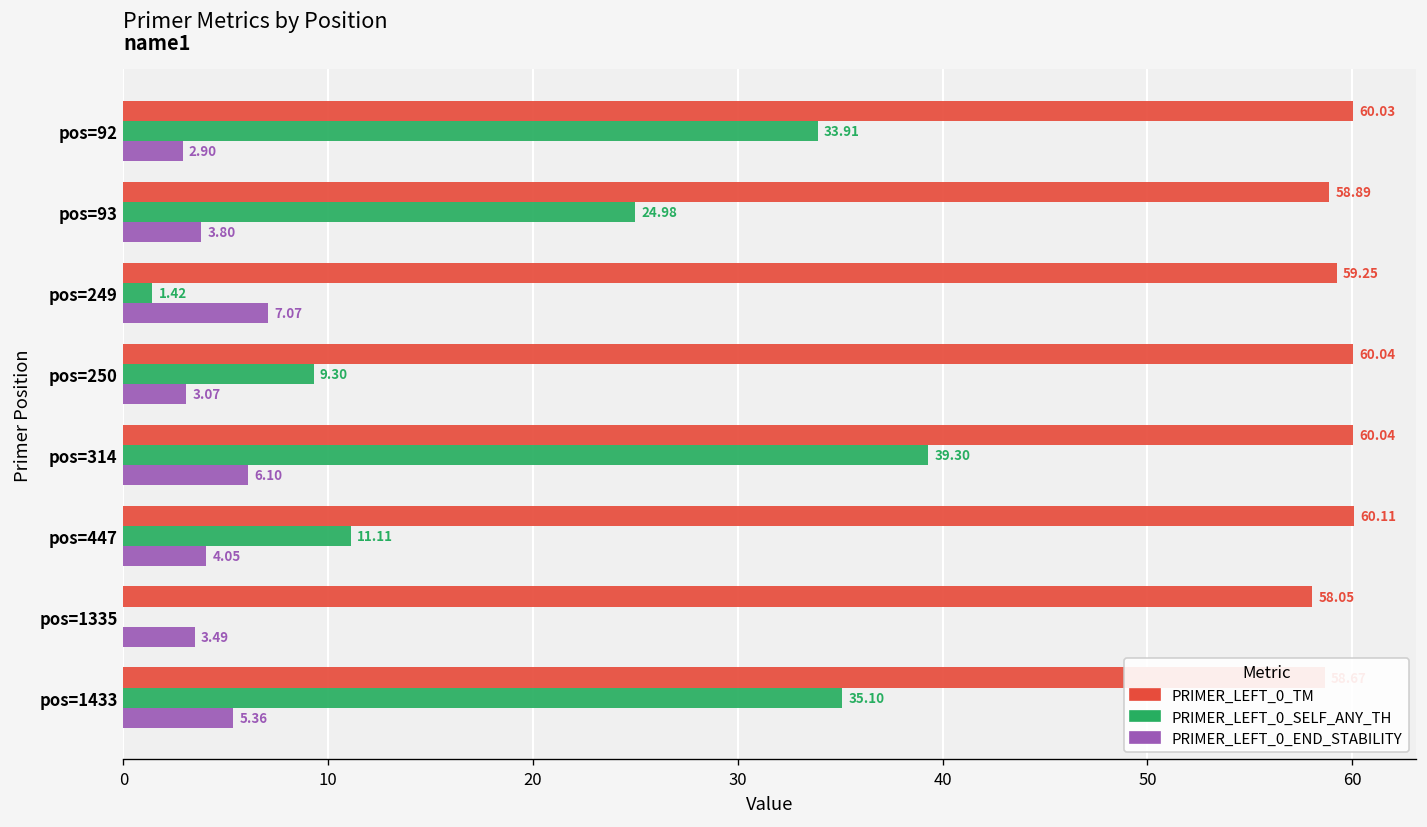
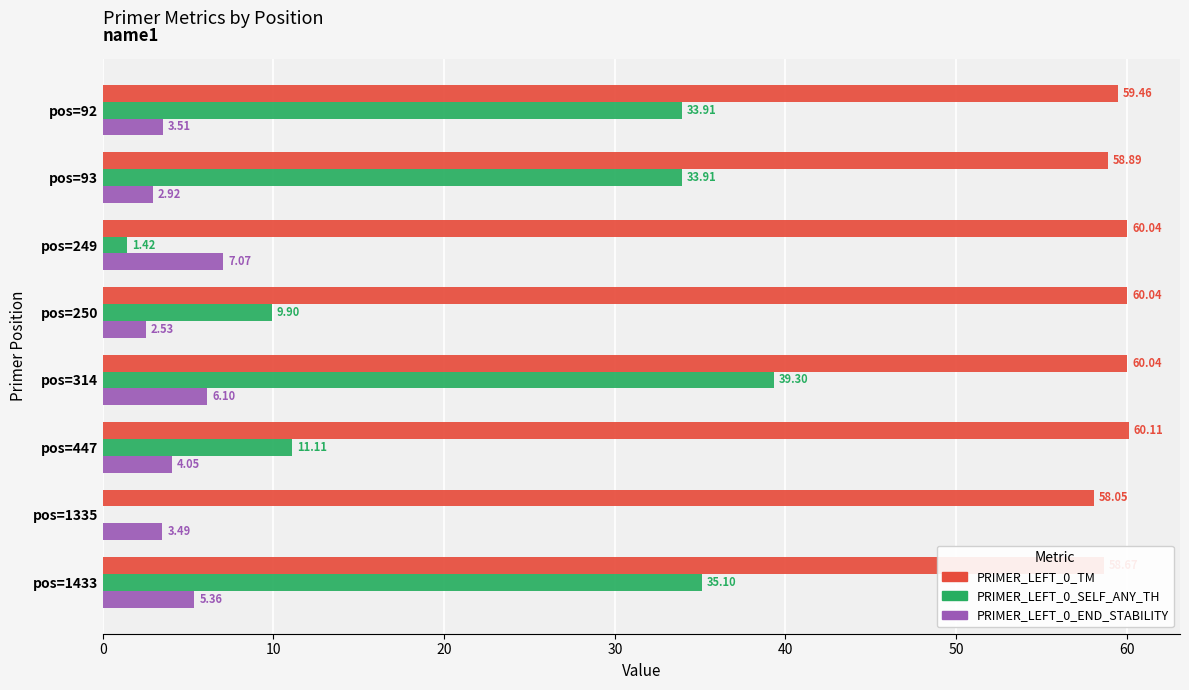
  {
    "PRIMER_LEFT_0_TM": {
-     "pos=92": 60.03,
+     "pos=92": 59.46,
      "pos=93": 58.89,
-     "pos=249": 59.25,
+     "pos=249": 60.04,
      "pos=250": 60.04,
      "pos=314": 60.04,
      "pos=447": 60.11,
      "pos=1335": 58.05
    },
    "PRIMER_LEFT_0_SELF_ANY_TH": {
      "pos=92": 33.91,
-     "pos=93": 24.98,
+     "pos=93": 33.91,
      "pos=249": 1.42,
-     "pos=250": 9.30,
+     "pos=250": 9.90,
      "pos=314": 39.30,
      "pos=447": 11.11,
      "pos=1433": 35.10
    },
    "PRIMER_LEFT_0_END_STABILITY": {
-     "pos=92": 2.90,
-     "pos=93": 3.80,
+     "pos=92": 3.51,
+     "pos=93": 2.92,
      "pos=249": 7.07,
-     "pos=250": 3.07,
+     "pos=250": 2.53,
      "pos=314": 6.10,
      "pos=447": 4.05,
      "pos=1335": 3.49,
      "pos=1433": 5.36
    }
  }
